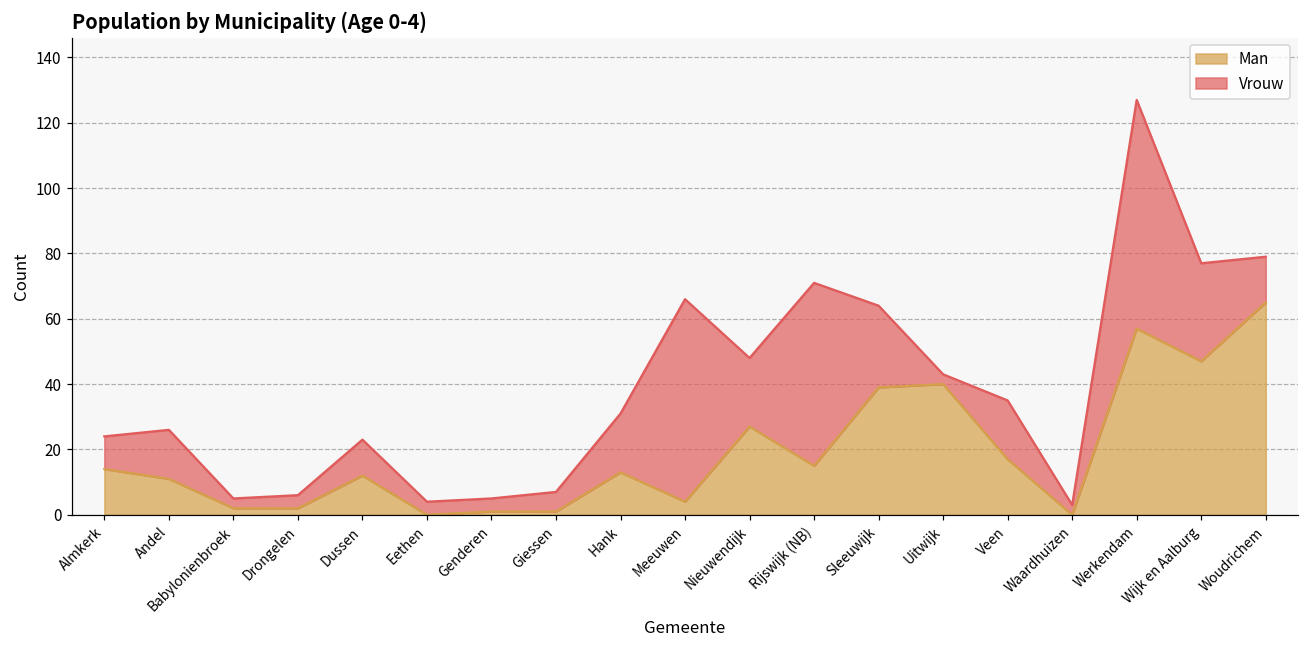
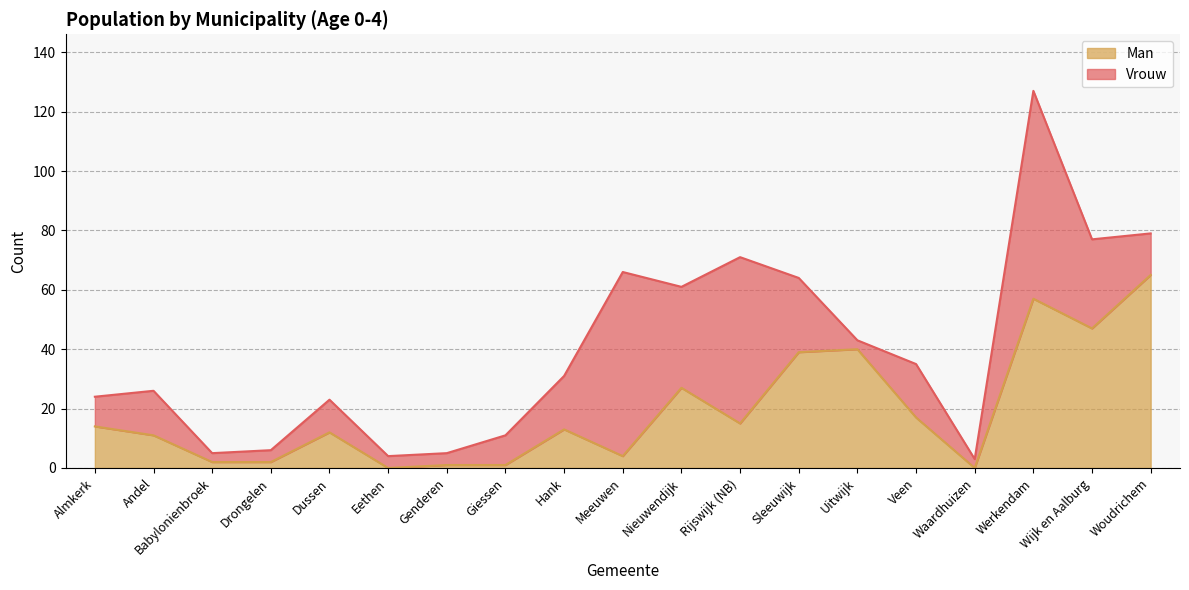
  {
    "Man": {
      "Almkerk": 14,
      "Andel": 11,
      "Babylonienbroek": 2,
      "Drongelen": 2,
      "Dussen": 12,
      "Eethen": 0,
      "Genderen": 1,
      "Giessen": 1,
      "Hank": 13,
      "Meeuwen": 4,
      "Nieuwendijk": 27,
      "Rijswijk (NB)": 15,
      "Sleeuwijk": 39,
      "Uitwijk": 40,
      "Veen": 17,
      "Waardhuizen": 0,
      "Werkendam": 57,
      "Wijk en Aalburg": 47,
      "Woudrichem": 65
    },
    "Vrouw": {
      "Almkerk": 10,
      "Andel": 15,
      "Babylonienbroek": 3,
      "Drongelen": 4,
      "Dussen": 11,
      "Eethen": 4,
      "Genderen": 4,
-     "Giessen": 6,
+     "Giessen": 10,
      "Hank": 18,
      "Meeuwen": 62,
-     "Nieuwendijk": 21,
+     "Nieuwendijk": 34,
      "Rijswijk (NB)": 56,
      "Sleeuwijk": 25,
      "Uitwijk": 3,
      "Veen": 18,
      "Waardhuizen": 3,
      "Werkendam": 70,
      "Wijk en Aalburg": 30,
      "Woudrichem": 14
    }
  }
